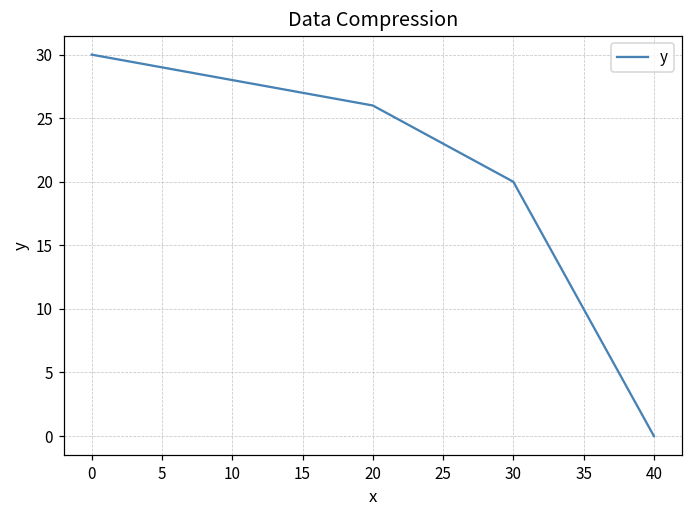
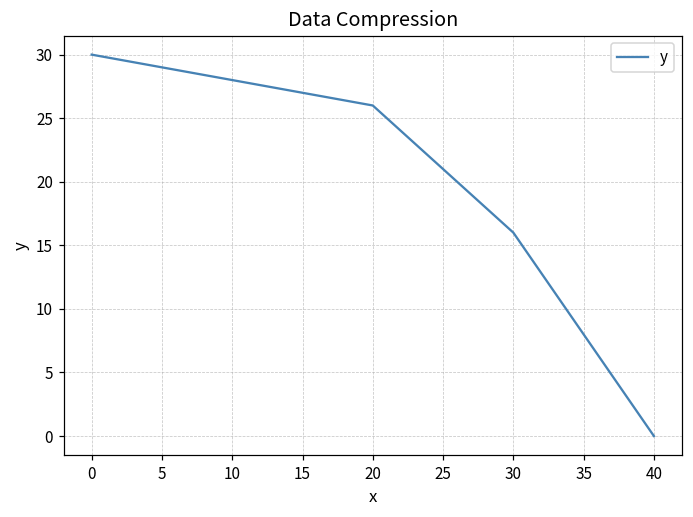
  {
    "0": 30,
    "10": 28,
    "20": 26,
-   "30": 20,
+   "30": 16,
    "40": 0
  }
